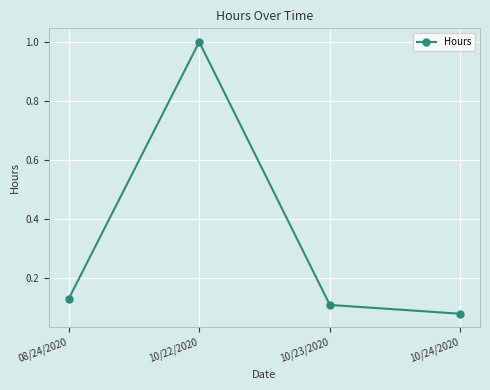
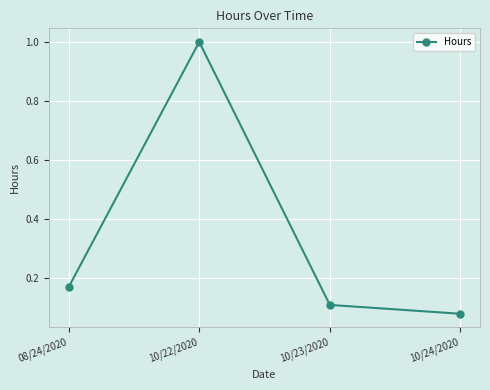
  {
-   "08/24/2020": 0.13,
+   "08/24/2020": 0.17,
    "10/22/2020": 1.00,
    "10/23/2020": 0.11,
    "10/24/2020": 0.08
  }
